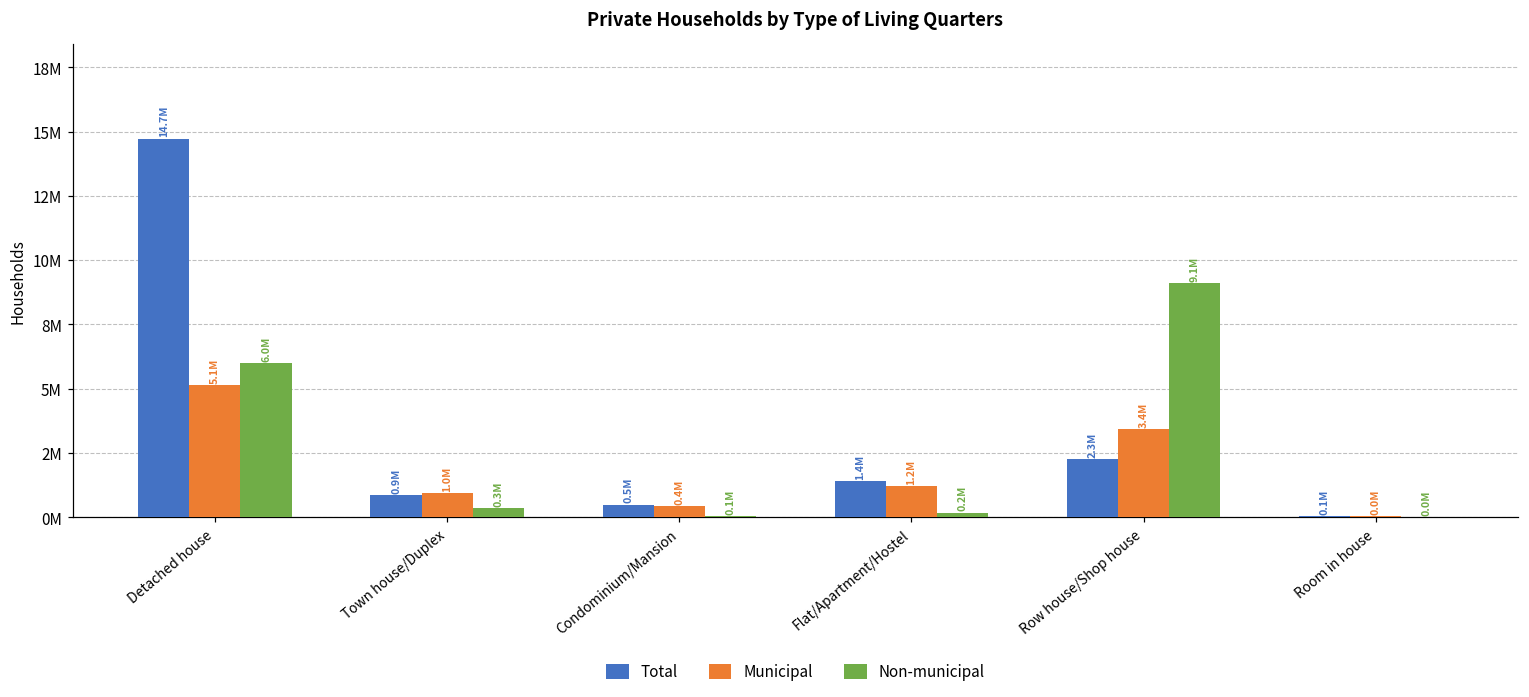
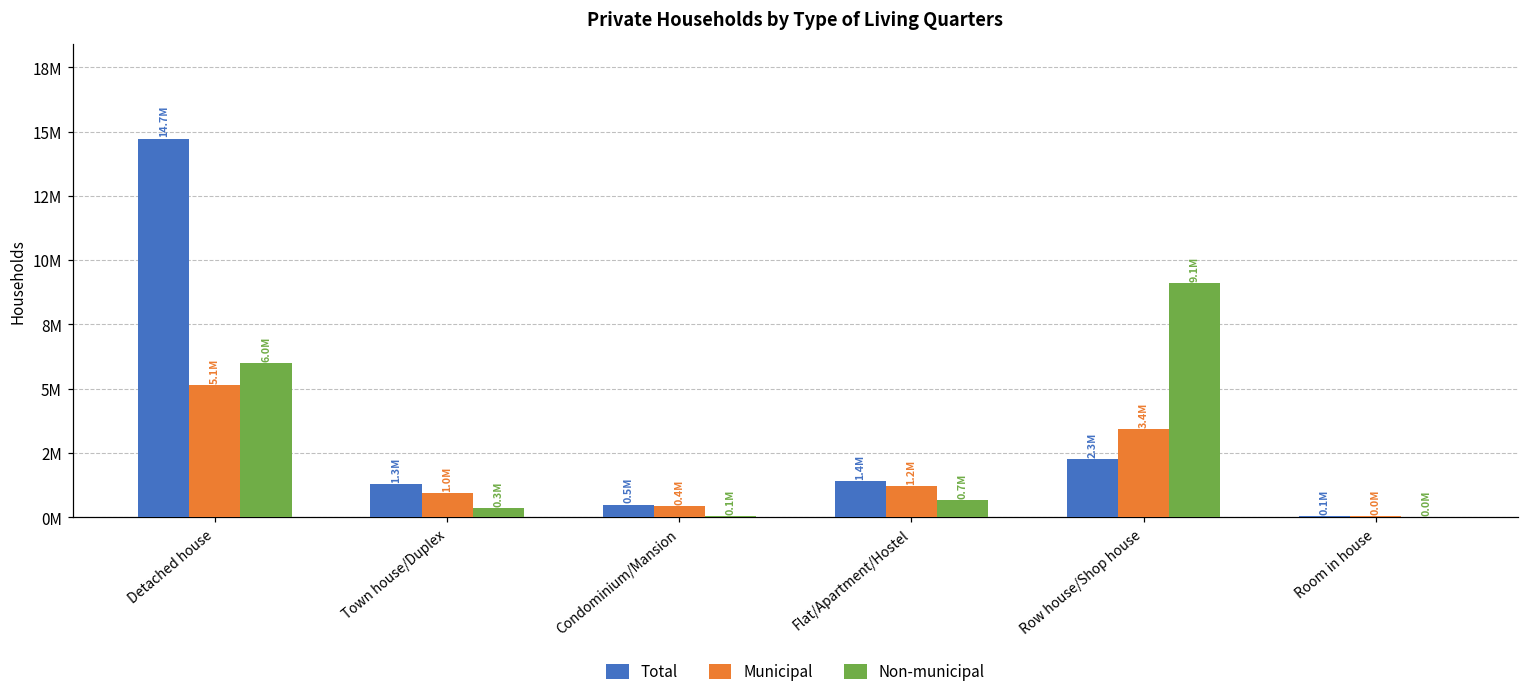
  {
    "Total": {
      "Detached house": "14.7M",
-     "Town house/Duplex": "0.9M",
+     "Town house/Duplex": "1.3M",
      "Condominium/Mansion": "0.5M",
      "Flat/Apartment/Hostel": "1.4M",
      "Row house/Shop house": "2.3M",
      "Room in house": "0.1M"
    },
    "Municipal": {
      "Detached house": "5.1M",
      "Town house/Duplex": "1.0M",
      "Condominium/Mansion": "0.4M",
      "Flat/Apartment/Hostel": "1.2M",
      "Row house/Shop house": "3.4M"
    },
    "Non-municipal": {
      "Detached house": "6.0M",
      "Town house/Duplex": "0.3M",
      "Condominium/Mansion": "0.1M",
-     "Flat/Apartment/Hostel": "0.2M",
+     "Flat/Apartment/Hostel": "0.7M",
      "Row house/Shop house": "9.1M"
    }
  }
